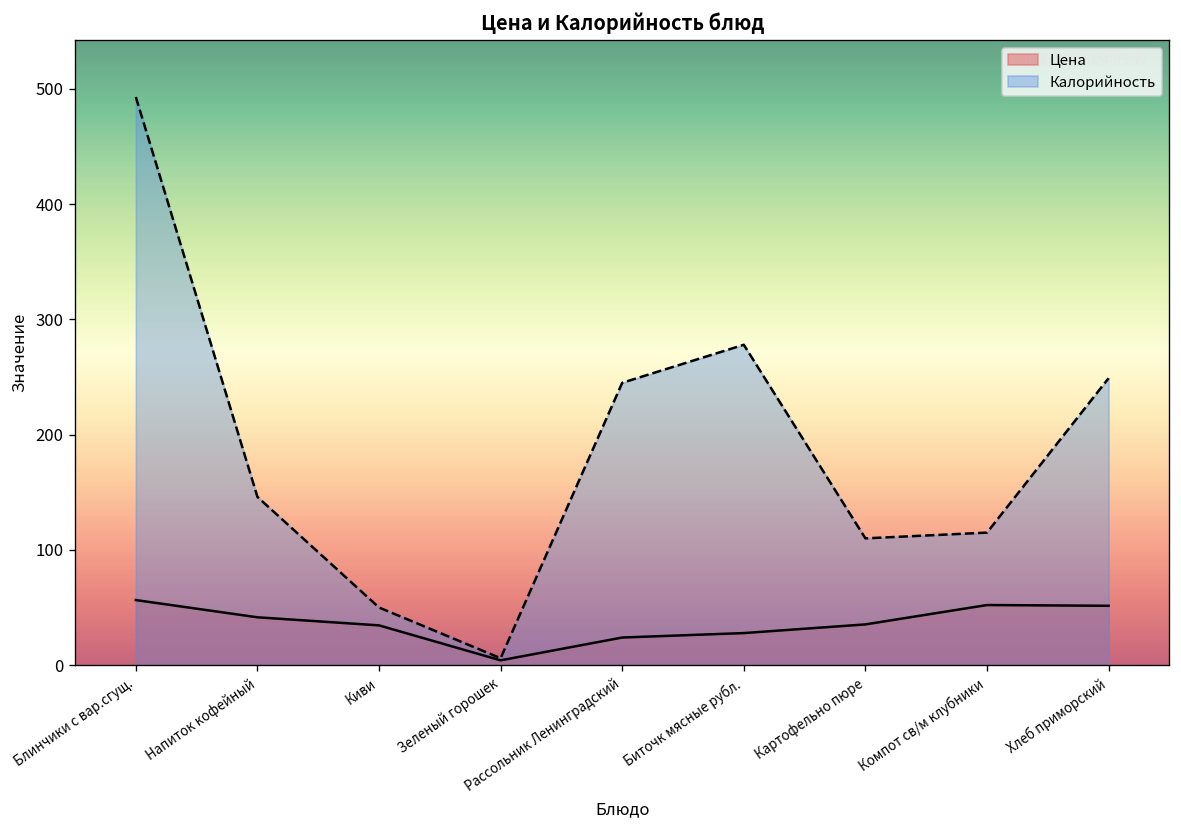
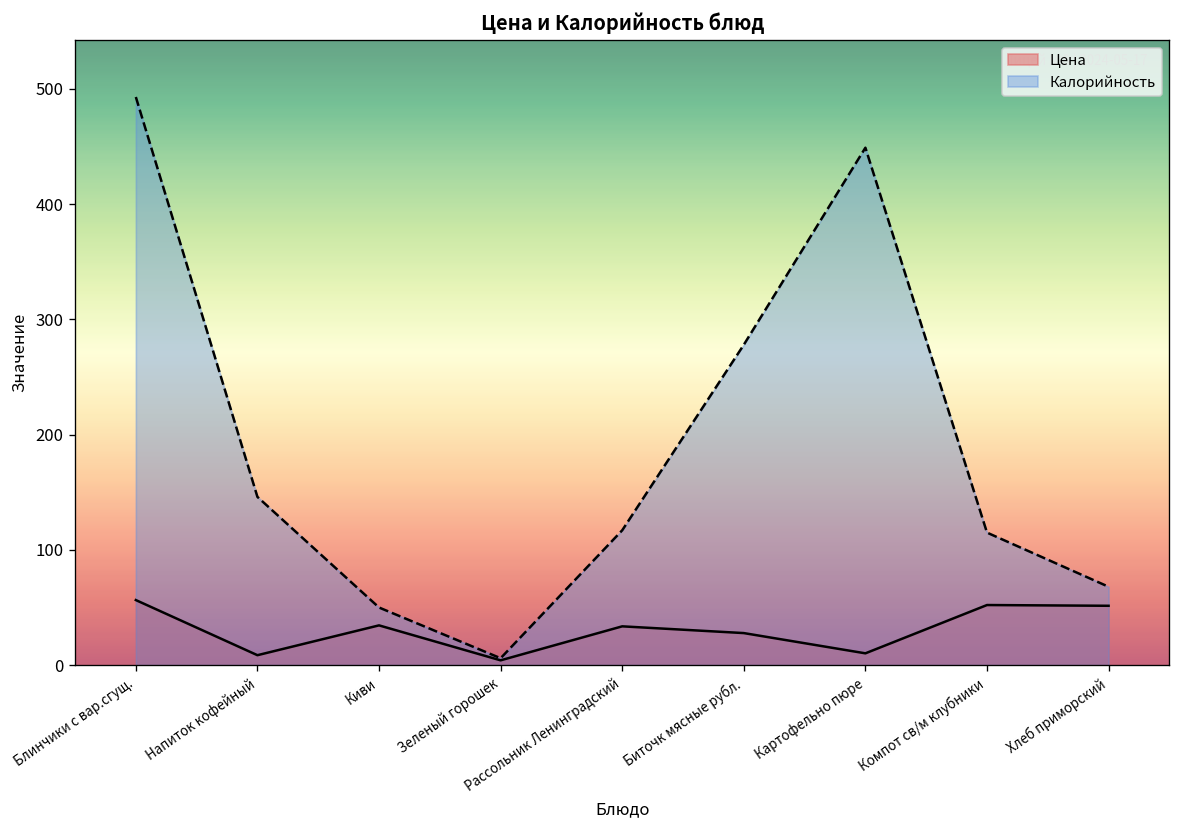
  {
    "Цена": {
      "Блинчики с вар.сгущ.": 60,
-     "Напиток кофейный": 40,
+     "Напиток кофейный": 10,
      "Киви": 30,
-     "Рассольник Ленинградский": 20,
+     "Рассольник Ленинградский": 30,
      "Биточк мясные рубл.": 30,
-     "Картофельно пюре": 40,
+     "Картофельно пюре": 10,
      "Компот св/м клубники": 50,
      "Хлеб приморский": 50
    },
    "Калорийность": {
      "Блинчики с вар.сгущ.": 490,
      "Напиток кофейный": 150,
      "Киви": 50,
-     "Рассольник Ленинградский": 250,
+     "Рассольник Ленинградский": 120,
      "Биточк мясные рубл.": 280,
-     "Картофельно пюре": 110,
+     "Картофельно пюре": 450,
      "Компот св/м клубники": 120,
-     "Хлеб приморский": 250
+     "Хлеб приморский": 70
    }
  }
